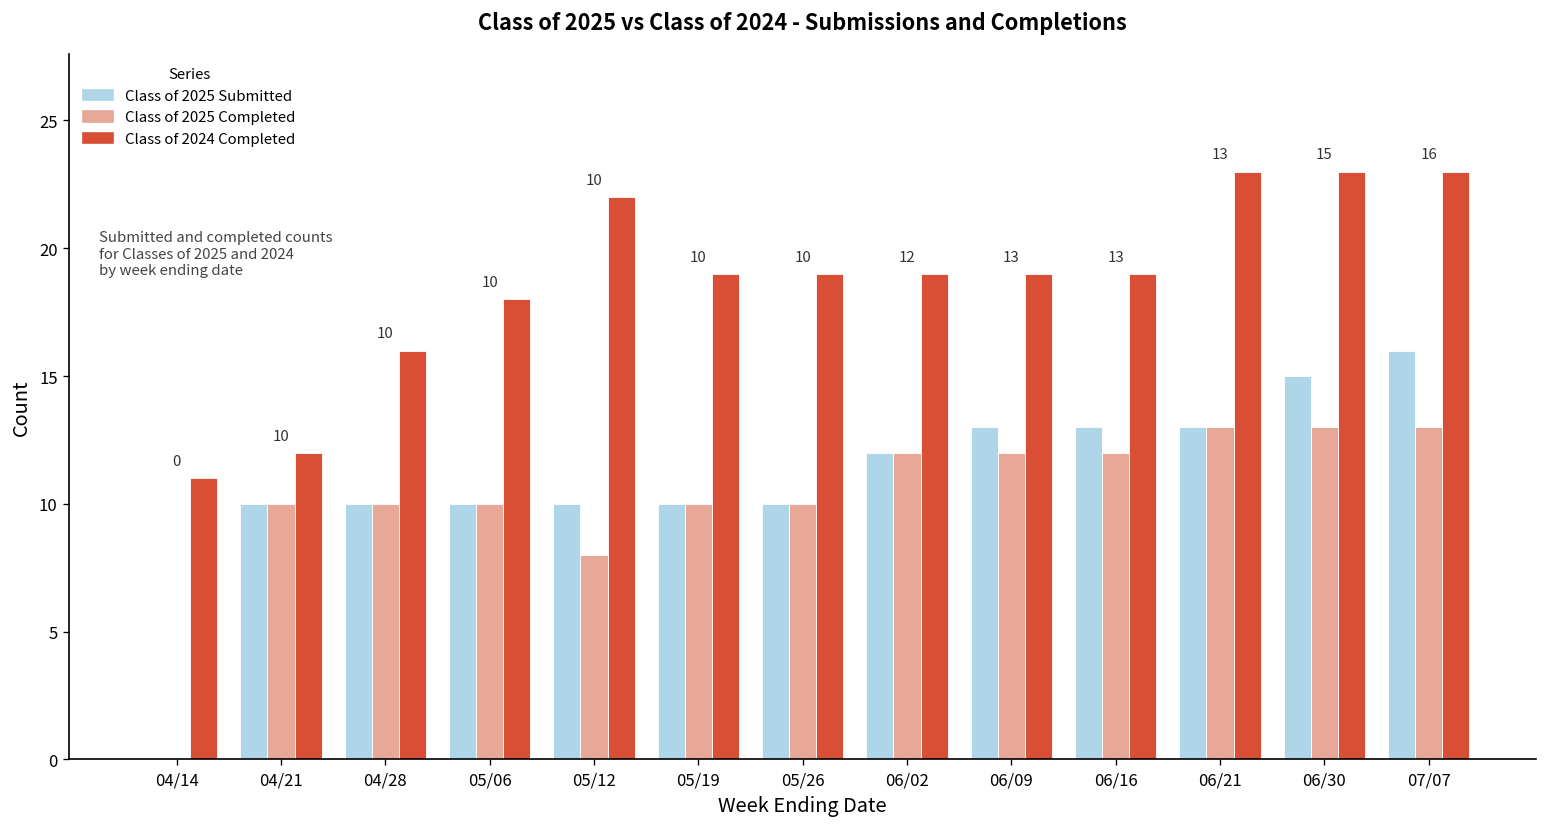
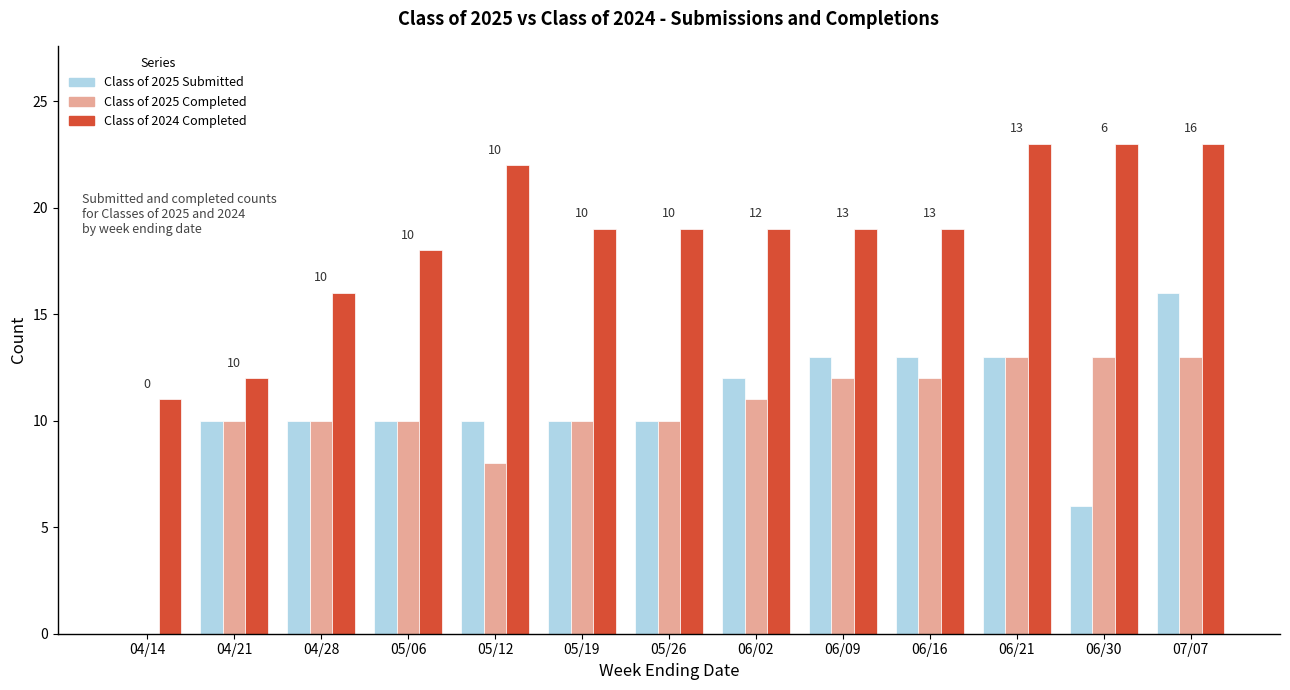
  {
    "Class of 2025 Submitted": {
-     "06/30": 15
+     "06/30": 6
    },
    "Class of 2025 Completed": {
      "04/14": 0,
      "04/21": 10,
      "04/28": 10,
      "05/06": 10,
      "05/12": 8,
      "05/19": 10,
      "05/26": 10,
-     "06/02": 12,
+     "06/02": 11,
      "06/09": 12,
      "06/16": 12,
      "06/21": 13,
      "06/30": 13,
      "07/07": 13
    }
  }
